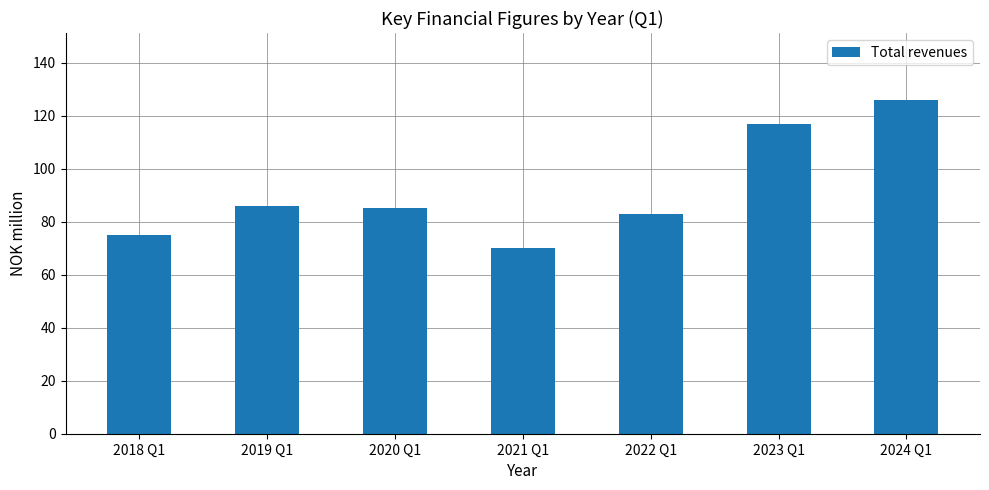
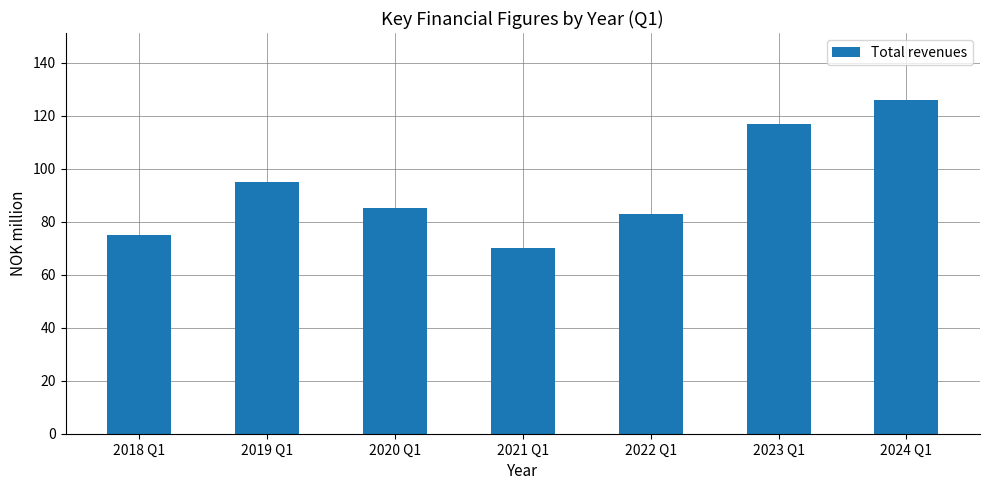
  {
    "2018 Q1": 75,
-   "2019 Q1": 86,
+   "2019 Q1": 95,
    "2020 Q1": 85,
    "2021 Q1": 70,
    "2022 Q1": 83,
    "2023 Q1": 117,
    "2024 Q1": 126
  }
